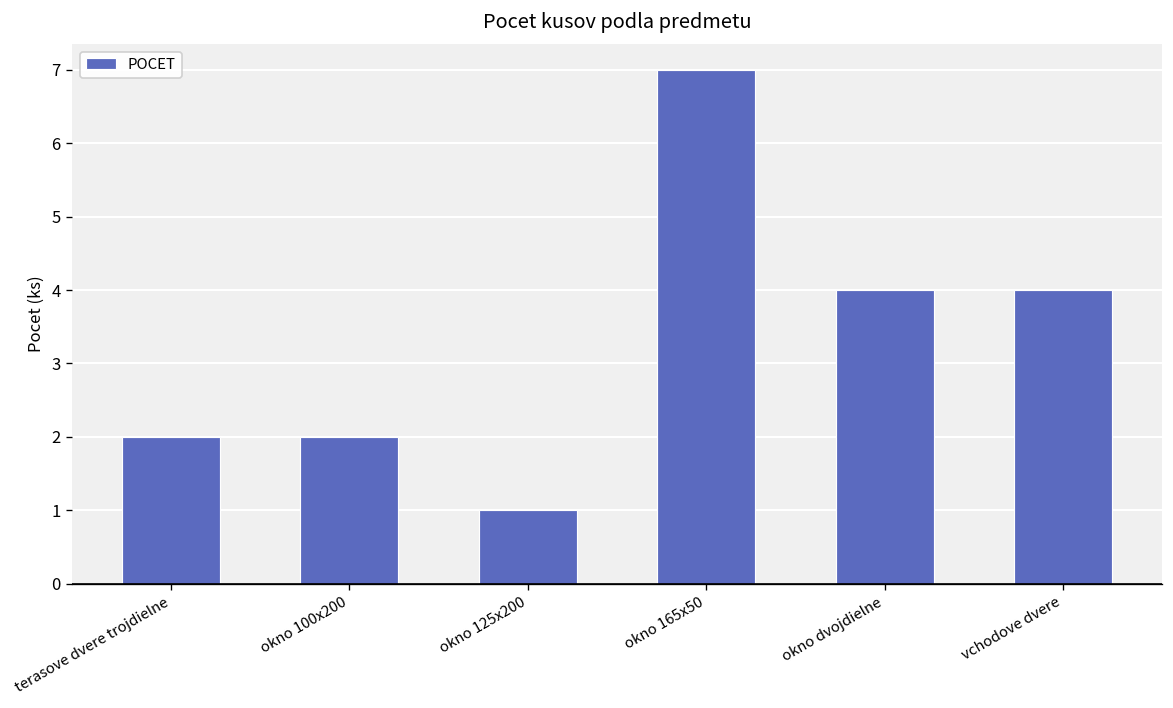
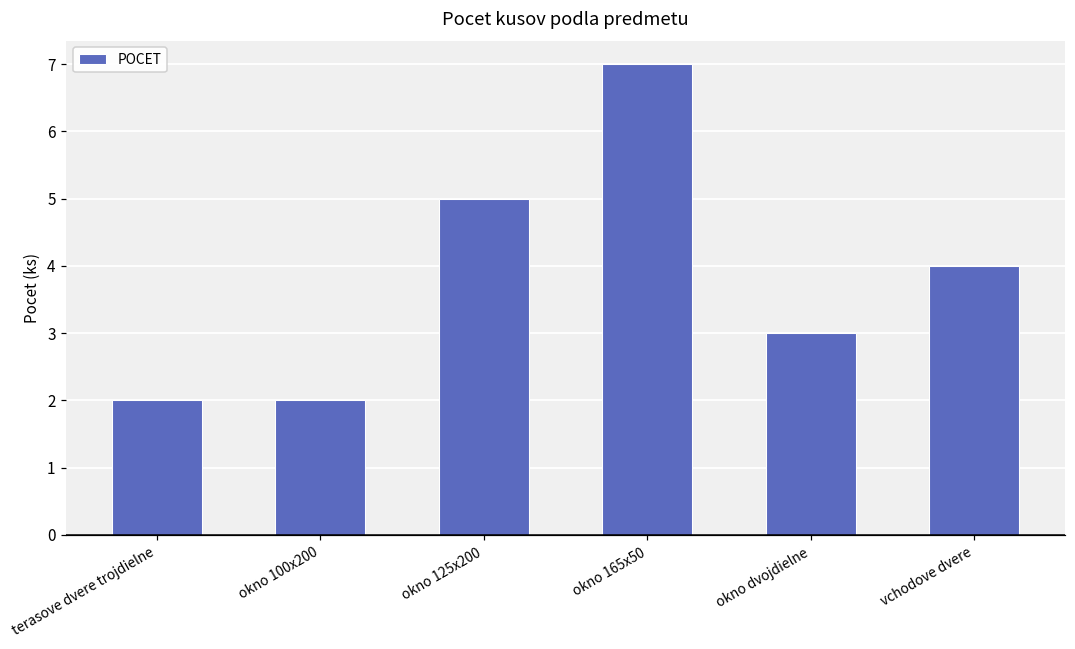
  {
    "terasove dvere trojdielne": 2,
    "okno 100x200": 2,
-   "okno 125x200": 1,
+   "okno 125x200": 5,
    "okno 165x50": 7,
-   "okno dvojdielne": 4,
+   "okno dvojdielne": 3,
    "vchodove dvere": 4
  }
